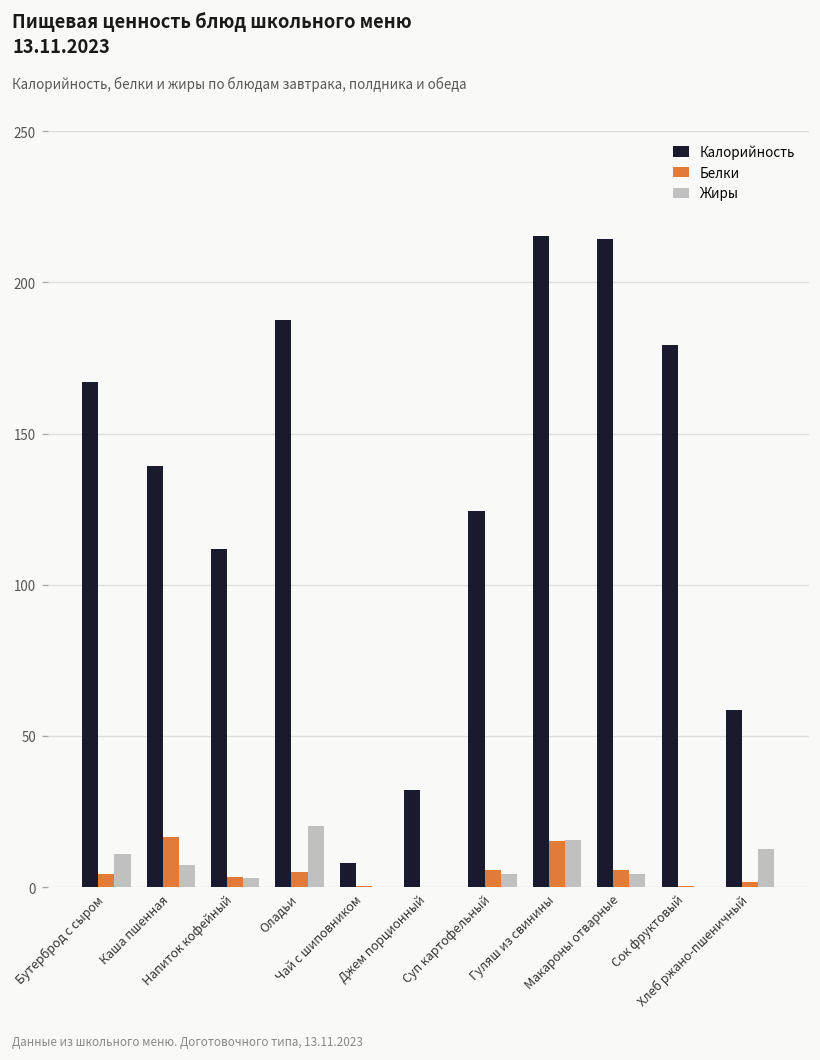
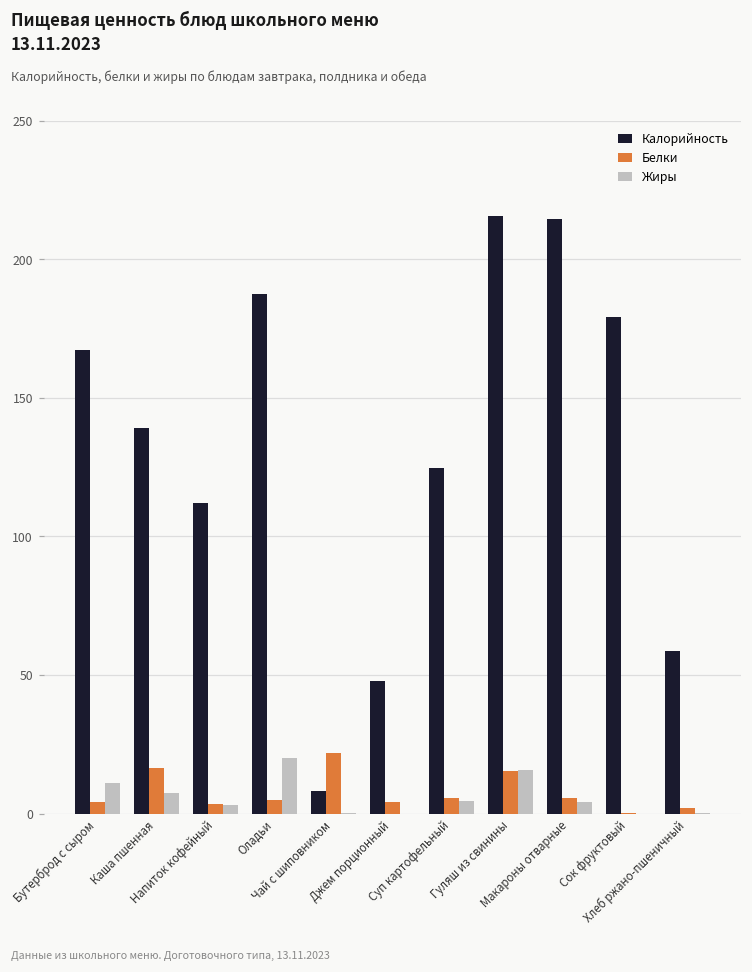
  {
    "Калорийность": {
      "Бутерброд с сыром": 167,
      "Каша пшенная": 139,
      "Напиток кофейный": 112,
      "Оладьи": 188,
      "Чай с шиповником": 8,
-     "Джем порционный": 32,
+     "Джем порционный": 48,
      "Суп картофельный": 125,
      "Гуляш из свинины": 215,
      "Макароны отварные": 214,
      "Сок фруктовый": 179,
      "Хлеб ржано-пшеничный": 59
    },
    "Белки": {
      "Бутерброд с сыром": 4,
      "Каша пшенная": 17,
      "Напиток кофейный": 3,
      "Оладьи": 5,
-     "Чай с шиповником": 0,
-     "Джем порционный": 0,
+     "Чай с шиповником": 22,
+     "Джем порционный": 4,
      "Суп картофельный": 6,
      "Гуляш из свинины": 15,
      "Макароны отварные": 6,
      "Хлеб ржано-пшеничный": 2
    },
    "Жиры": {
      "Бутерброд с сыром": 11,
      "Каша пшенная": 7,
      "Напиток кофейный": 3,
      "Оладьи": 20,
      "Джем порционный": 0,
      "Суп картофельный": 4,
      "Гуляш из свинины": 16,
      "Макароны отварные": 4,
      "Сок фруктовый": 0,
-     "Хлеб ржано-пшеничный": 13
+     "Хлеб ржано-пшеничный": 0
    }
  }
